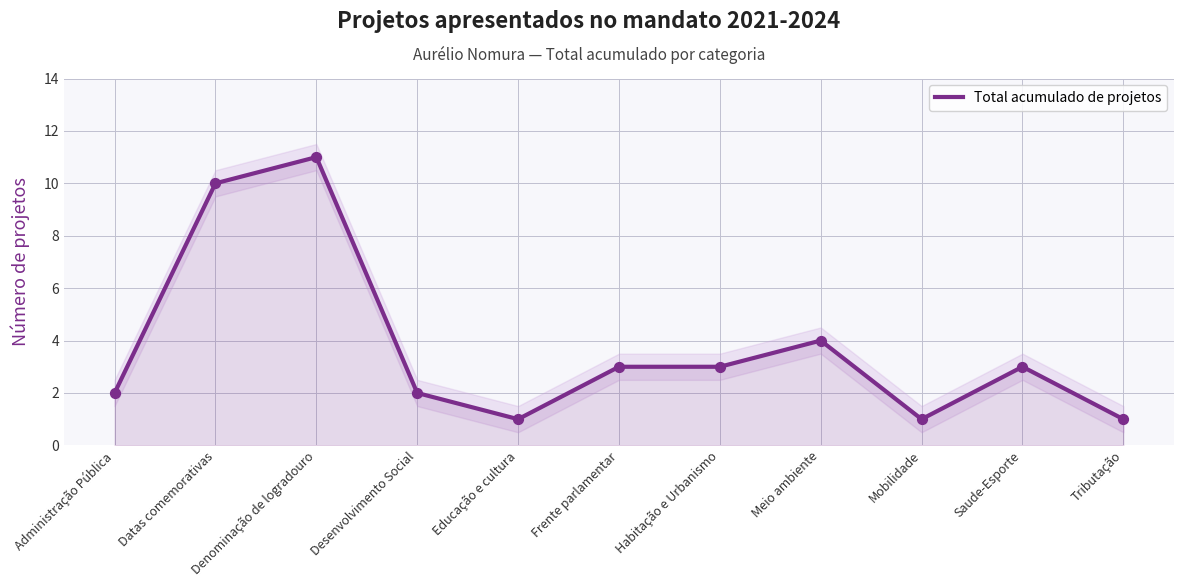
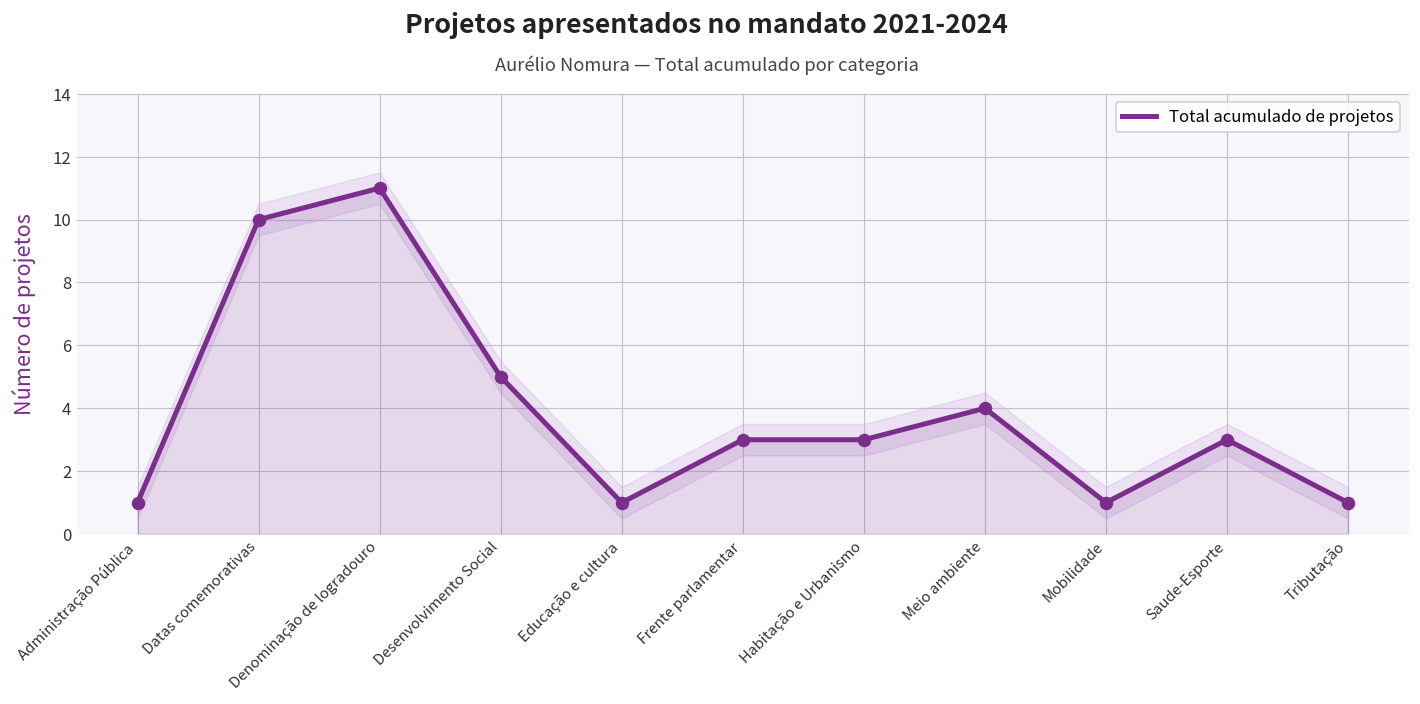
  {
    "Total acumulado de projetos": {
-     "Administração Pública": 2,
+     "Administração Pública": 1,
      "Datas comemorativas": 10,
      "Denominação de logradouro": 11,
-     "Desenvolvimento Social": 2,
+     "Desenvolvimento Social": 5,
      "Educação e cultura": 1,
      "Frente parlamentar": 3,
      "Habitação e Urbanismo": 3,
      "Meio ambiente": 4,
      "Mobilidade": 1,
      "Saude-Esporte": 3,
      "Tributação": 1
    }
  }
